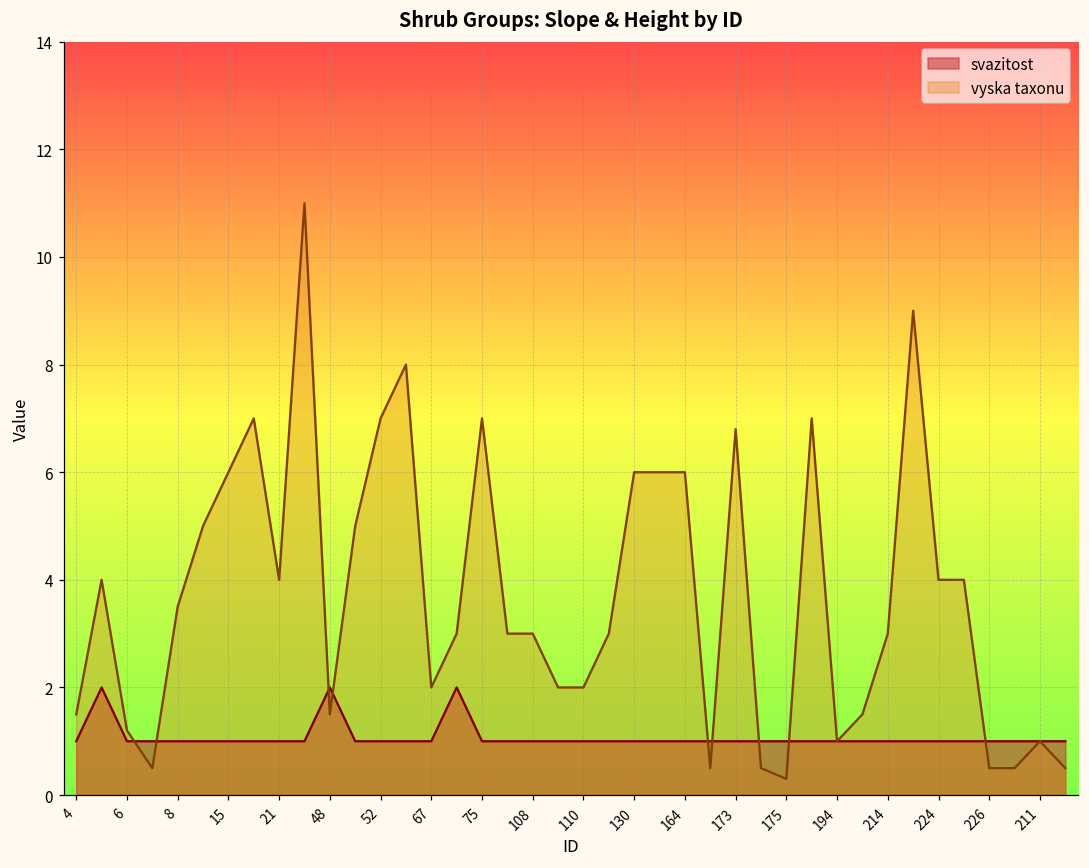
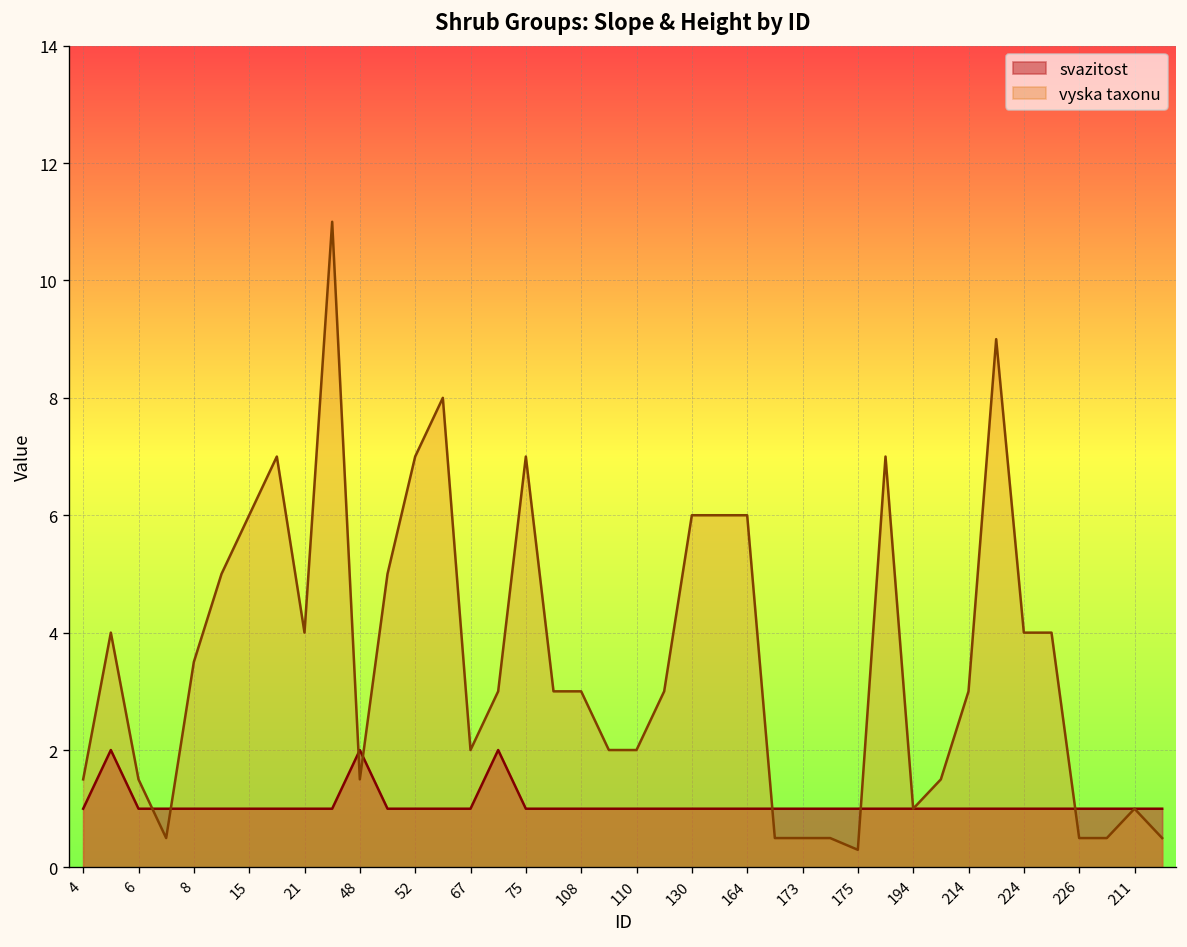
  {
    "svazitost": {
      "4": 1.0,
      "6": 1.0,
      "8": 1.0,
      "48": 2.0,
      "52": 1.0,
      "67": 1.0,
      "75": 1.0,
      "108": 1.0,
      "110": 1.0,
      "130": 1.0,
      "164": 1.0,
      "173": 1.0,
      "175": 1.0,
      "214": 1.0,
      "224": 1.0,
      "226": 1.0
    },
    "vyska taxonu": {
      "4": 1.5,
-     "6": 1.2,
+     "6": 1.5,
      "8": 3.5,
      "48": 1.5,
      "52": 7.0,
      "67": 2.0,
      "75": 7.0,
      "108": 3.0,
      "110": 2.0,
      "130": 6.0,
      "164": 6.0,
-     "173": 6.8,
+     "173": 0.5,
      "175": 0.3,
      "214": 3.0,
      "224": 4.0,
      "226": 0.5
    }
  }
